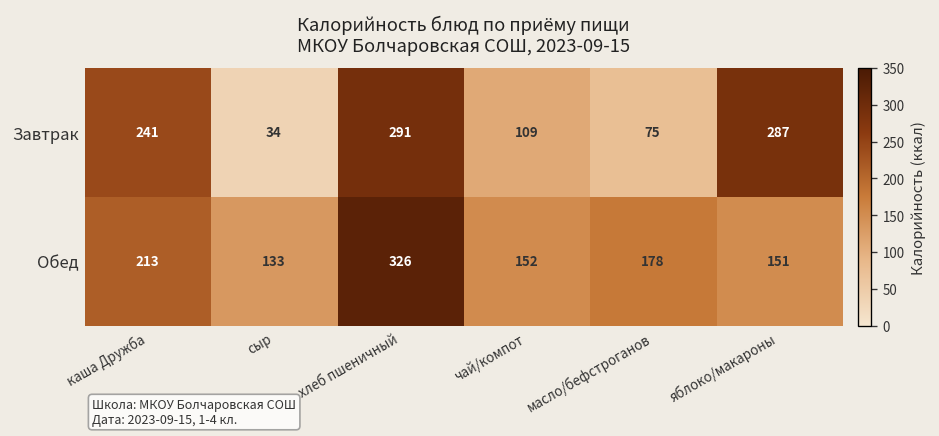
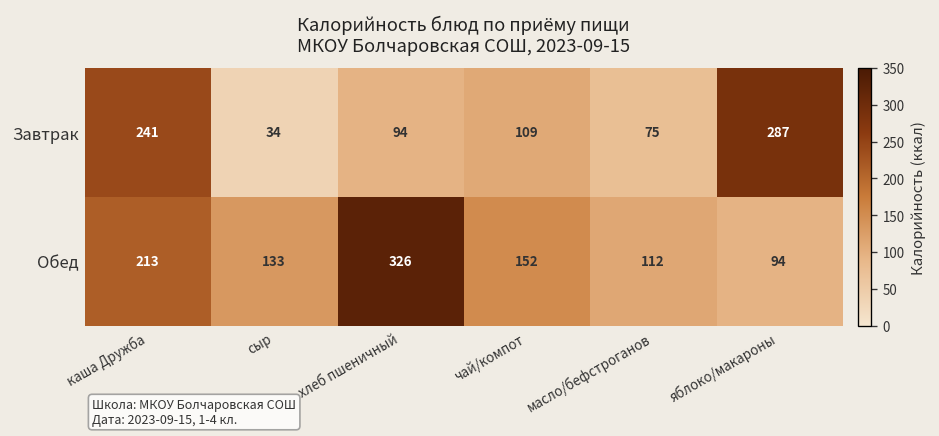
  {
    "Завтрак": {
      "каша Дружба": 241,
      "сыр": 34,
-     "хлеб пшеничный": 291,
+     "хлеб пшеничный": 94,
      "чай/компот": 109,
      "масло/бефстроганов": 75,
      "яблоко/макароны": 287
    },
    "Обед": {
      "каша Дружба": 213,
      "сыр": 133,
      "хлеб пшеничный": 326,
      "чай/компот": 152,
-     "масло/бефстроганов": 178,
-     "яблоко/макароны": 151
+     "масло/бефстроганов": 112,
+     "яблоко/макароны": 94
    }
  }
